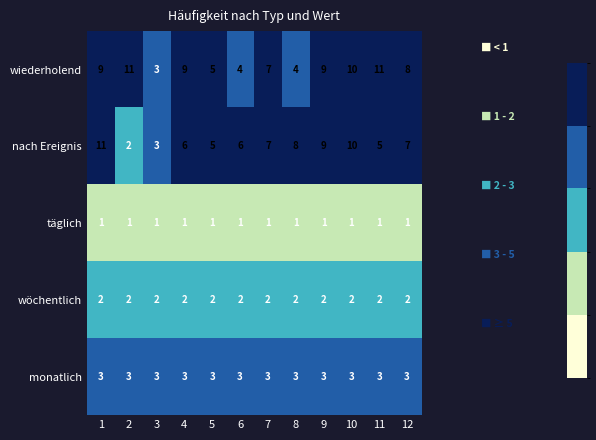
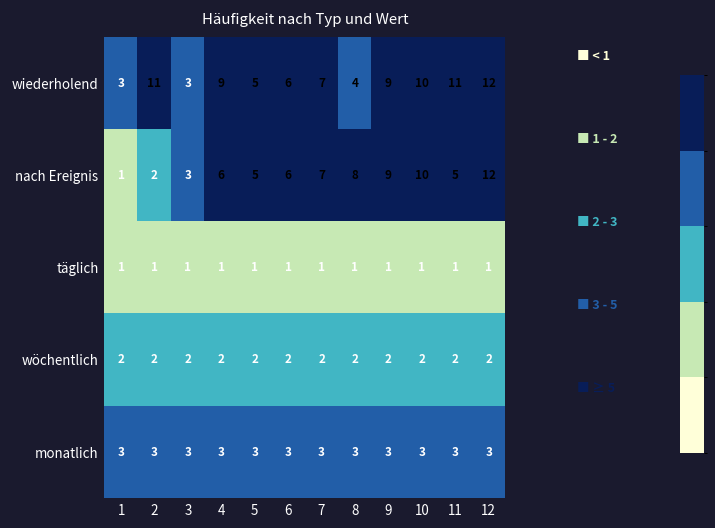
  {
    "Häufigkeit nach Typ und Wert": {
      "wiederholend": {
-       "1": 9,
+       "1": 3,
        "2": 11,
        "3": 3,
        "4": 9,
        "5": 5,
-       "6": 4,
+       "6": 6,
        "7": 7,
        "8": 4,
        "9": 9,
        "10": 10,
        "11": 11,
-       "12": 8
+       "12": 12
      },
      "nach Ereignis": {
-       "1": 11,
+       "1": 1,
        "2": 2,
        "3": 3,
        "4": 6,
        "5": 5,
        "6": 6,
        "7": 7,
        "8": 8,
        "9": 9,
        "10": 10,
        "11": 5,
-       "12": 7
+       "12": 12
      },
      "täglich": {
        "1": 1,
        "2": 1,
        "3": 1,
        "4": 1,
        "5": 1,
        "6": 1,
        "7": 1,
        "8": 1,
        "9": 1,
        "10": 1,
        "11": 1,
        "12": 1
      },
      "wöchentlich": {
        "1": 2,
        "2": 2,
        "3": 2,
        "4": 2,
        "5": 2,
        "6": 2,
        "7": 2,
        "8": 2,
        "9": 2,
        "10": 2,
        "11": 2,
        "12": 2
      },
      "monatlich": {
        "1": 3,
        "2": 3,
        "3": 3,
        "4": 3,
        "5": 3,
        "6": 3,
        "7": 3,
        "8": 3,
        "9": 3,
        "10": 3,
        "11": 3,
        "12": 3
      }
    }
  }
